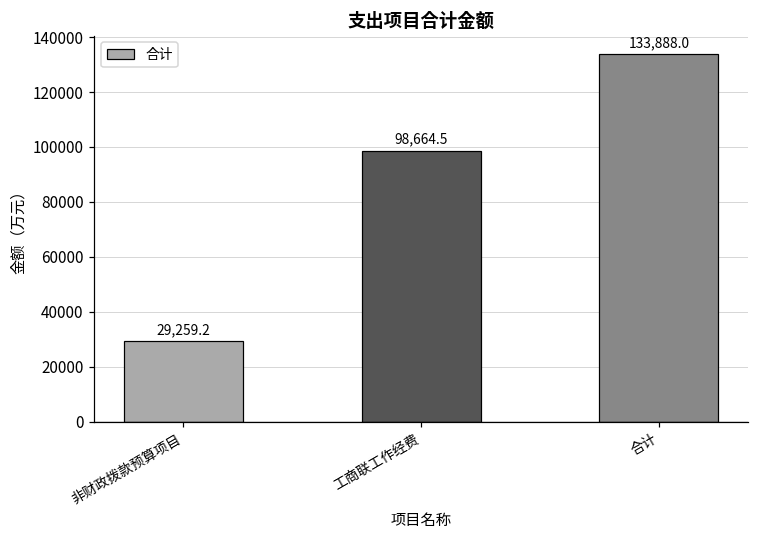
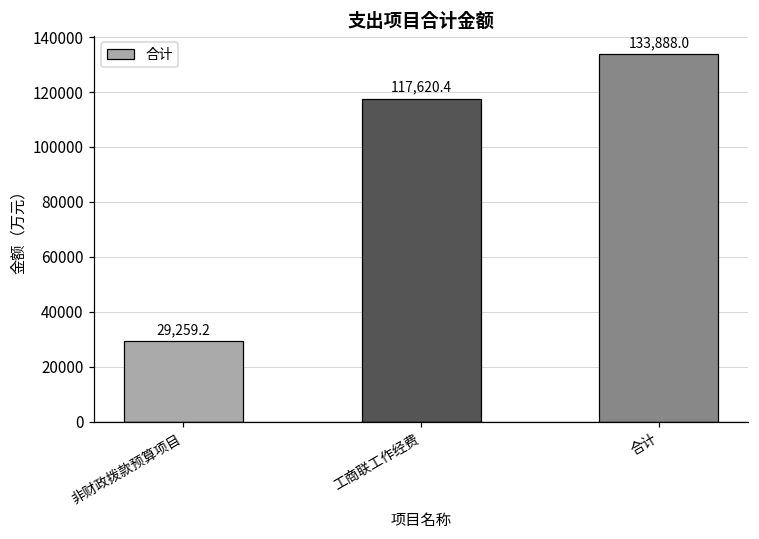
  {
    "非财政拨款预算项目": "29,259.2",
-   "工商联工作经费": "98,664.5",
+   "工商联工作经费": "117,620.4",
    "合计": "133,888.0"
  }
